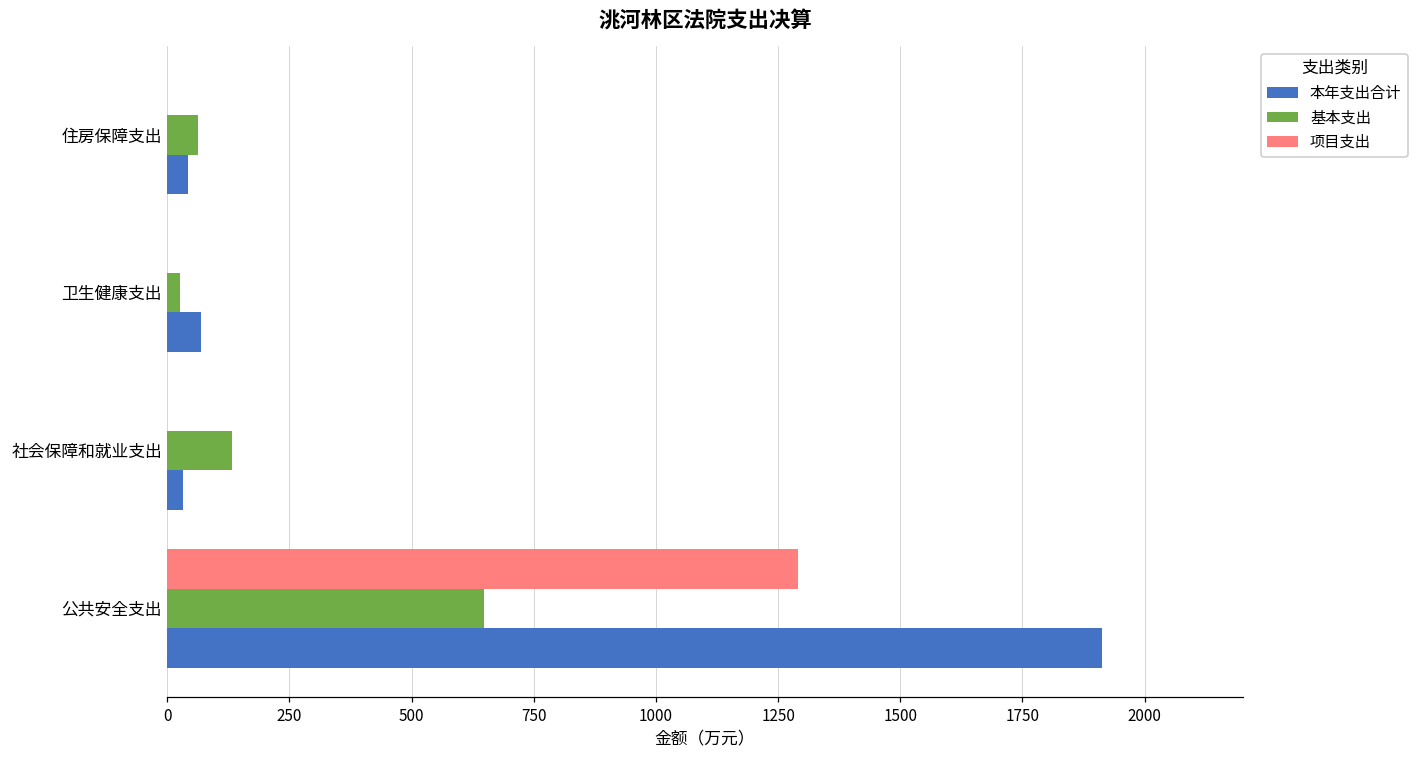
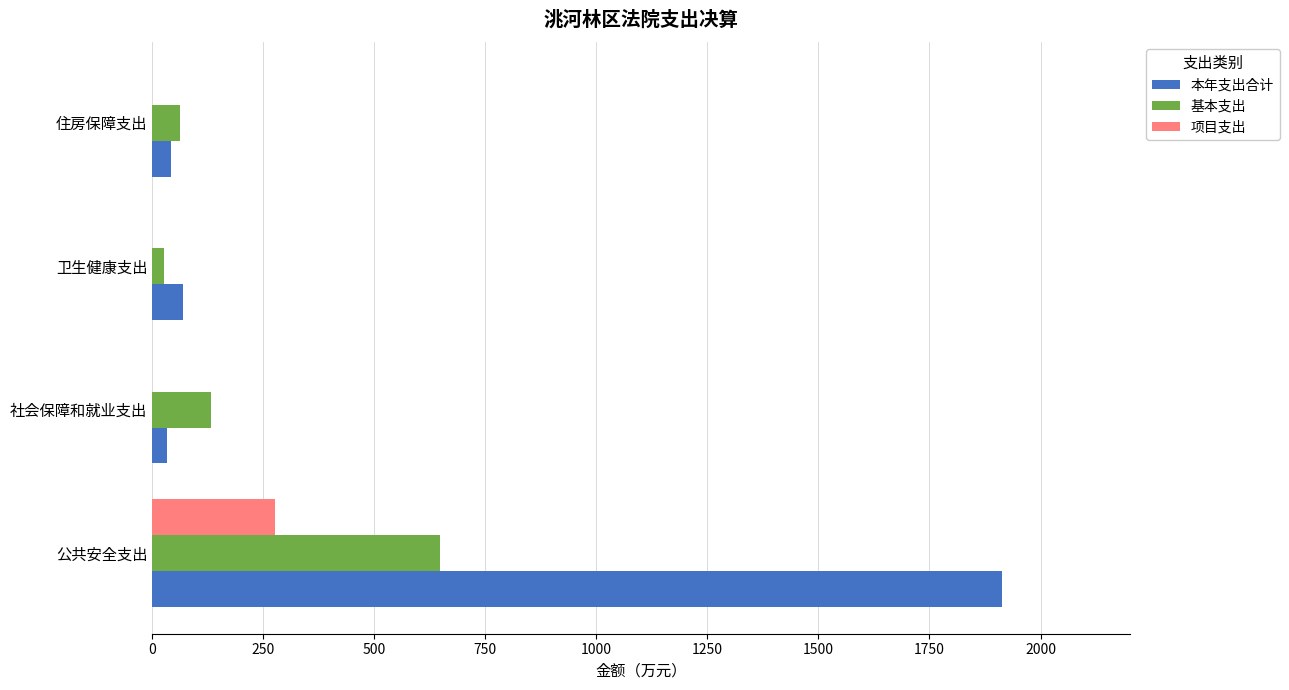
  {
    "本年支出合计": {
      "住房保障支出": 40,
      "卫生健康支出": 70,
      "社会保障和就业支出": 30,
      "公共安全支出": 1910
    },
    "基本支出": {
      "住房保障支出": 60,
      "卫生健康支出": 30,
      "社会保障和就业支出": 130,
      "公共安全支出": 650
    },
    "项目支出": {
      "住房保障支出": 0,
      "卫生健康支出": 0,
      "社会保障和就业支出": 0,
-     "公共安全支出": 1290
+     "公共安全支出": 280
    }
  }
